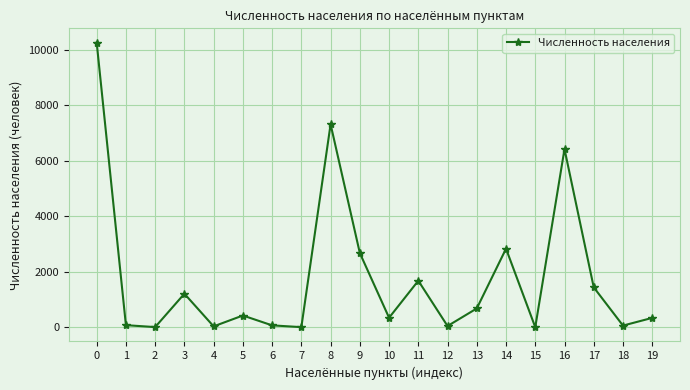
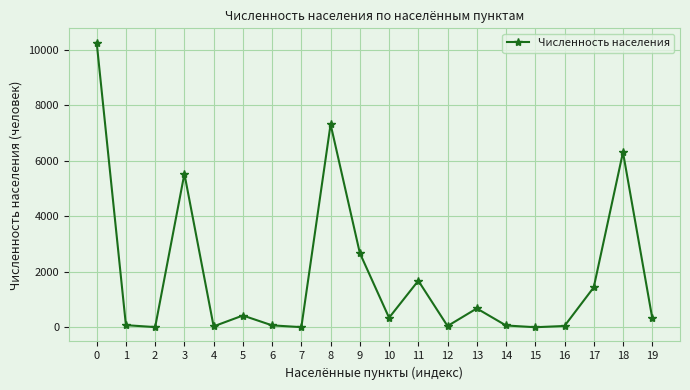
  {
    "0": 10300,
    "1": 100,
    "2": 0,
-   "3": 1200,
+   "3": 5500,
    "4": 0,
    "5": 400,
    "6": 100,
    "7": 0,
    "8": 7300,
    "9": 2700,
    "10": 300,
    "11": 1700,
    "12": 0,
    "13": 700,
-   "14": 2800,
+   "14": 100,
    "15": 0,
-   "16": 6400,
+   "16": 100,
    "17": 1400,
-   "18": 100,
+   "18": 6300,
    "19": 300
  }
